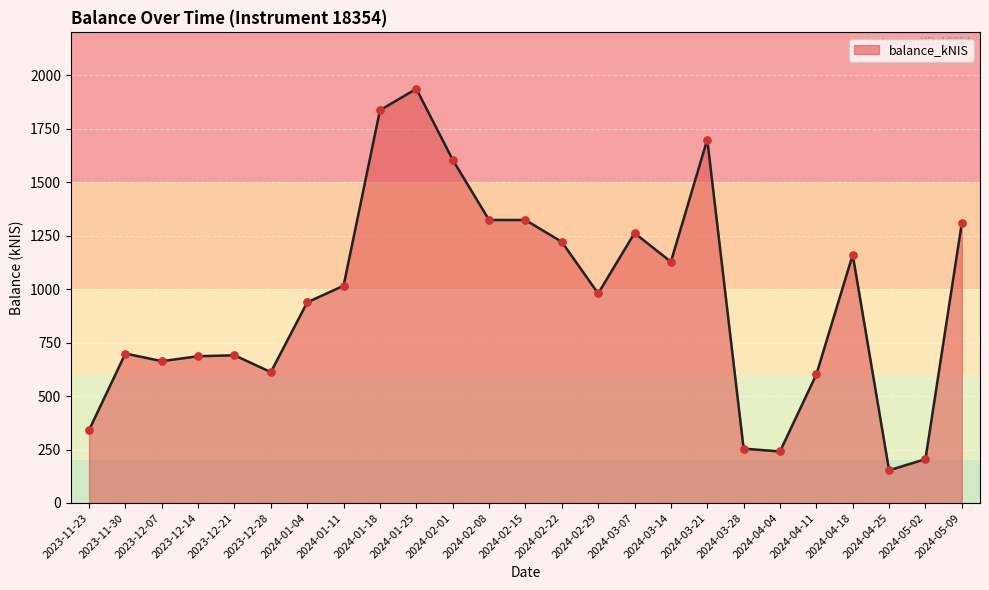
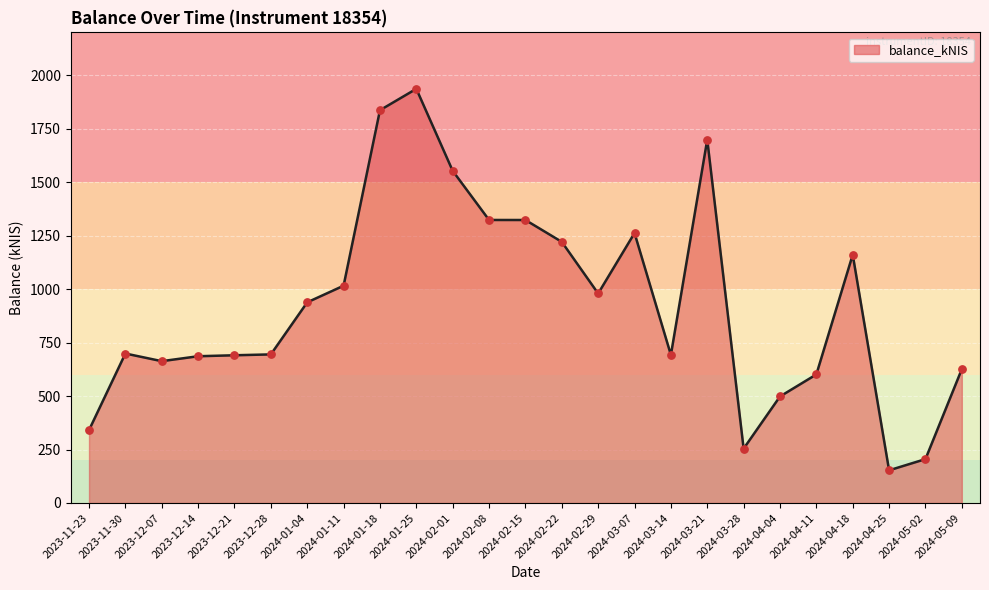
  {
    "2023-11-23": 340,
    "2023-11-30": 700,
    "2023-12-07": 660,
    "2023-12-14": 690,
    "2023-12-21": 690,
-   "2023-12-28": 610,
+   "2023-12-28": 690,
    "2024-01-04": 940,
    "2024-01-11": 1020,
    "2024-01-18": 1840,
    "2024-01-25": 1940,
-   "2024-02-01": 1600,
+   "2024-02-01": 1550,
    "2024-02-08": 1320,
    "2024-02-15": 1320,
    "2024-02-22": 1220,
    "2024-02-29": 980,
    "2024-03-07": 1260,
-   "2024-03-14": 1130,
+   "2024-03-14": 690,
    "2024-03-21": 1700,
    "2024-03-28": 250,
-   "2024-04-04": 240,
+   "2024-04-04": 500,
    "2024-04-11": 600,
    "2024-04-18": 1160,
    "2024-04-25": 150,
    "2024-05-02": 210,
-   "2024-05-09": 1310
+   "2024-05-09": 630
  }
